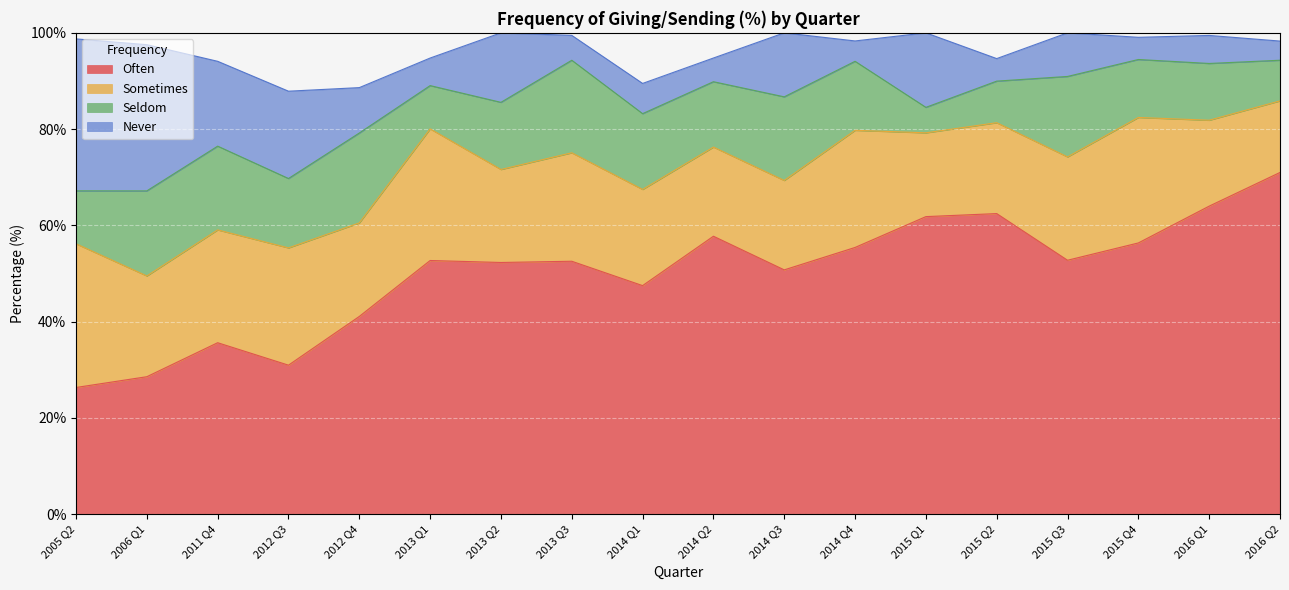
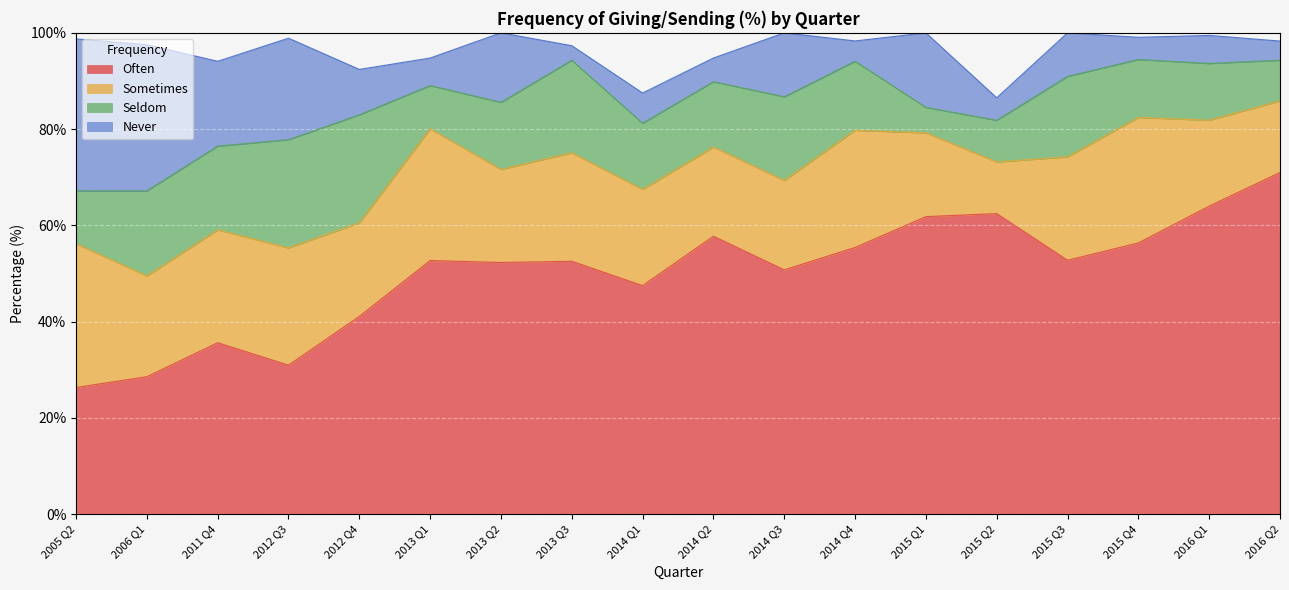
  {
    "Often": {
      "2005 Q2": "26%",
      "2006 Q1": "29%",
      "2011 Q4": "36%",
      "2012 Q3": "31%",
      "2012 Q4": "41%",
      "2013 Q1": "53%",
      "2013 Q2": "52%",
      "2013 Q3": "53%",
      "2014 Q1": "47%",
      "2014 Q2": "58%",
      "2014 Q3": "51%",
      "2014 Q4": "55%",
      "2015 Q1": "62%",
      "2015 Q2": "62%",
      "2015 Q3": "53%",
      "2015 Q4": "56%",
      "2016 Q1": "64%",
      "2016 Q2": "71%"
    },
    "Sometimes": {
      "2005 Q2": "30%",
      "2006 Q1": "21%",
      "2011 Q4": "23%",
      "2012 Q3": "24%",
      "2012 Q4": "19%",
      "2013 Q1": "27%",
      "2013 Q2": "19%",
      "2013 Q3": "23%",
      "2014 Q1": "20%",
      "2014 Q2": "19%",
      "2014 Q3": "19%",
      "2014 Q4": "24%",
      "2015 Q1": "17%",
-     "2015 Q2": "19%",
+     "2015 Q2": "11%",
      "2015 Q3": "21%",
      "2015 Q4": "26%",
      "2016 Q1": "18%",
      "2016 Q2": "15%"
    },
    "Seldom": {
      "2005 Q2": "11%",
      "2006 Q1": "18%",
      "2011 Q4": "17%",
-     "2012 Q3": "14%",
-     "2012 Q4": "19%",
+     "2012 Q3": "22%",
+     "2012 Q4": "22%",
      "2013 Q1": "9%",
      "2013 Q2": "14%",
      "2013 Q3": "19%",
-     "2014 Q1": "16%",
+     "2014 Q1": "14%",
      "2014 Q2": "14%",
      "2014 Q3": "17%",
      "2014 Q4": "14%",
      "2015 Q1": "5%",
      "2015 Q2": "9%",
      "2015 Q3": "17%",
      "2015 Q4": "12%",
      "2016 Q1": "12%",
      "2016 Q2": "8%"
    },
    "Never": {
      "2005 Q2": "32%",
      "2011 Q4": "18%",
-     "2012 Q3": "18%",
+     "2012 Q3": "21%",
      "2012 Q4": "9%",
      "2013 Q1": "6%",
      "2013 Q2": "14%",
-     "2013 Q3": "5%",
+     "2013 Q3": "3%",
      "2014 Q1": "6%",
      "2014 Q2": "5%",
      "2014 Q3": "13%",
      "2014 Q4": "4%",
      "2015 Q1": "15%",
      "2015 Q2": "5%",
      "2015 Q3": "9%",
      "2015 Q4": "5%",
      "2016 Q1": "6%",
      "2016 Q2": "4%"
    }
  }
